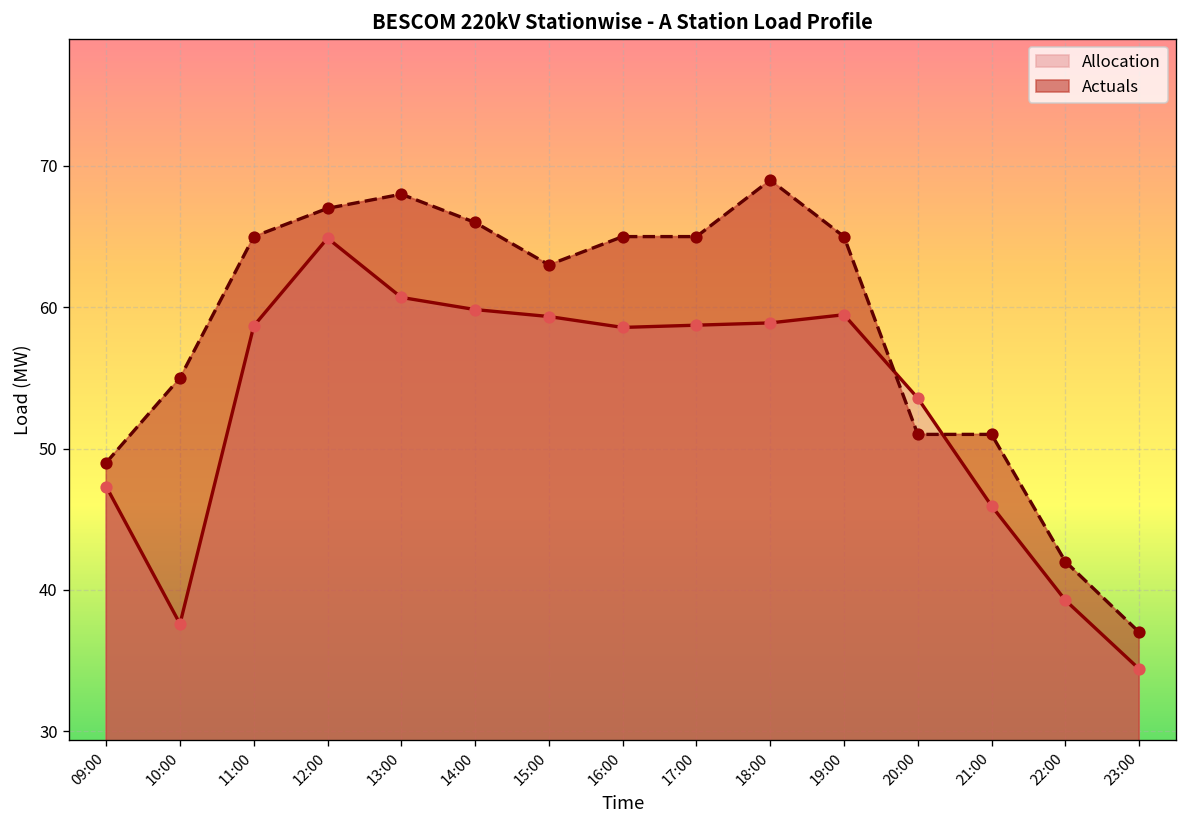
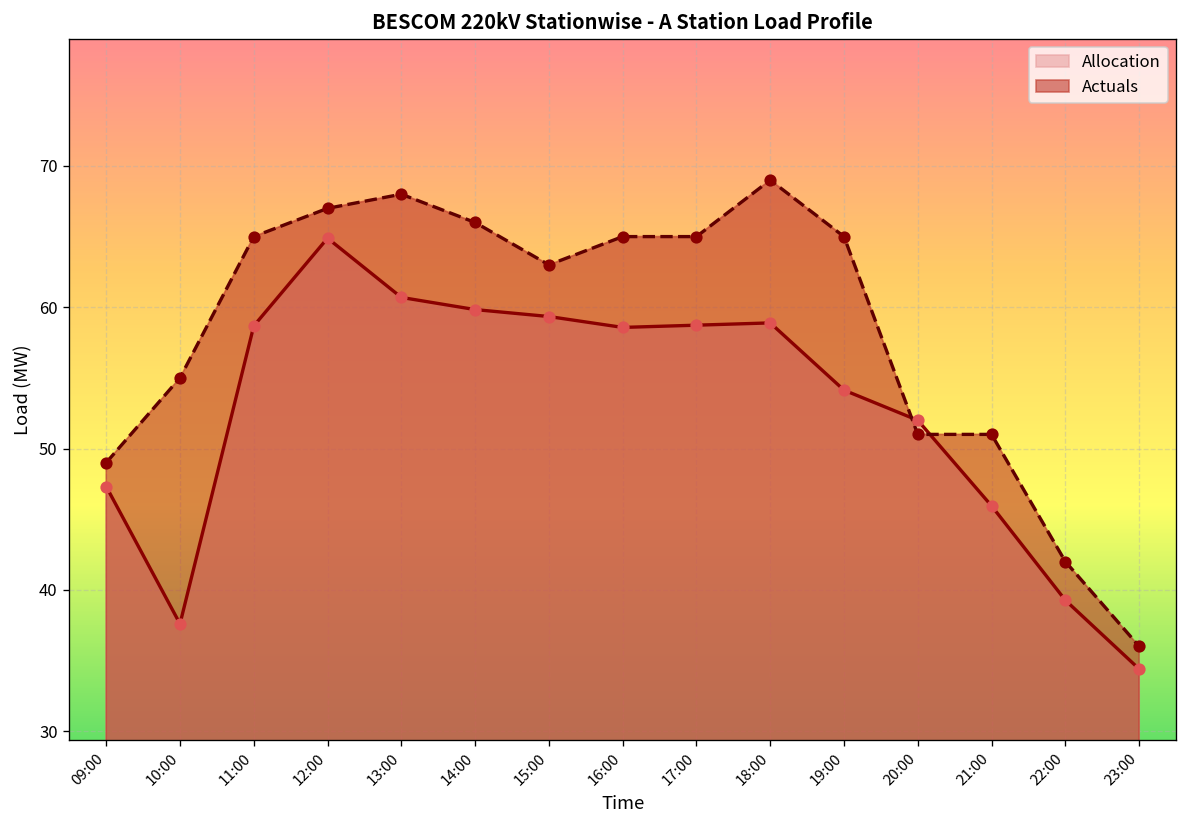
  {
    "Allocation": {
      "09:00": 47.3,
      "10:00": 37.6,
      "11:00": 58.7,
      "12:00": 64.9,
      "13:00": 60.7,
      "14:00": 59.8,
      "15:00": 59.3,
      "16:00": 58.6,
      "17:00": 58.7,
      "18:00": 58.9,
-     "19:00": 59.5,
-     "20:00": 53.6,
+     "19:00": 54.1,
+     "20:00": 52.0,
      "21:00": 45.9,
      "22:00": 39.3,
      "23:00": 34.4
    },
    "Actuals": {
      "09:00": 49,
      "10:00": 55,
      "11:00": 65,
      "12:00": 67,
      "13:00": 68,
      "14:00": 66,
      "15:00": 63,
      "16:00": 65,
      "17:00": 65,
      "18:00": 69,
      "19:00": 65,
      "20:00": 51,
      "21:00": 51,
      "22:00": 42,
-     "23:00": 37
+     "23:00": 36
    }
  }
